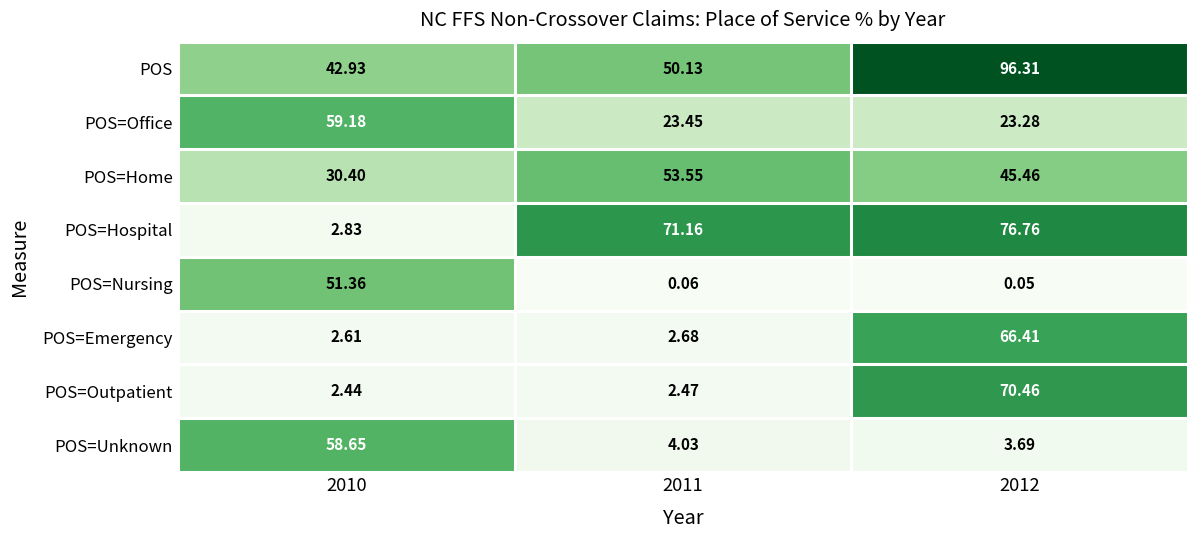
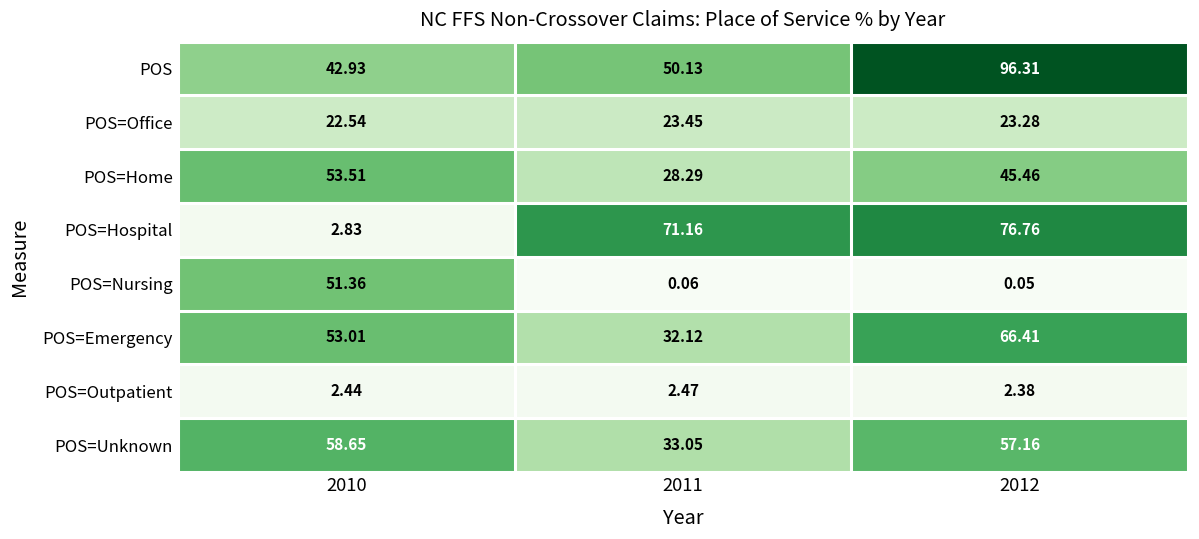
  {
    "POS": {
      "2010": 42.93,
      "2011": 50.13,
      "2012": 96.31
    },
    "POS=Office": {
-     "2010": 59.18,
+     "2010": 22.54,
      "2011": 23.45,
      "2012": 23.28
    },
    "POS=Home": {
-     "2010": 30.40,
-     "2011": 53.55,
+     "2010": 53.51,
+     "2011": 28.29,
      "2012": 45.46
    },
    "POS=Hospital": {
      "2010": 2.83,
      "2011": 71.16,
      "2012": 76.76
    },
    "POS=Nursing": {
      "2010": 51.36,
      "2011": 0.06,
      "2012": 0.05
    },
    "POS=Emergency": {
-     "2010": 2.61,
-     "2011": 2.68,
+     "2010": 53.01,
+     "2011": 32.12,
      "2012": 66.41
    },
    "POS=Outpatient": {
      "2010": 2.44,
      "2011": 2.47,
-     "2012": 70.46
+     "2012": 2.38
    },
    "POS=Unknown": {
      "2010": 58.65,
-     "2011": 4.03,
-     "2012": 3.69
+     "2011": 33.05,
+     "2012": 57.16
    }
  }
